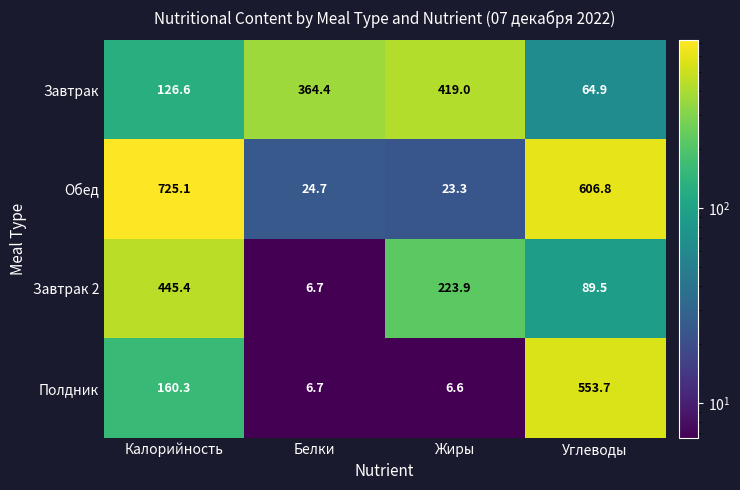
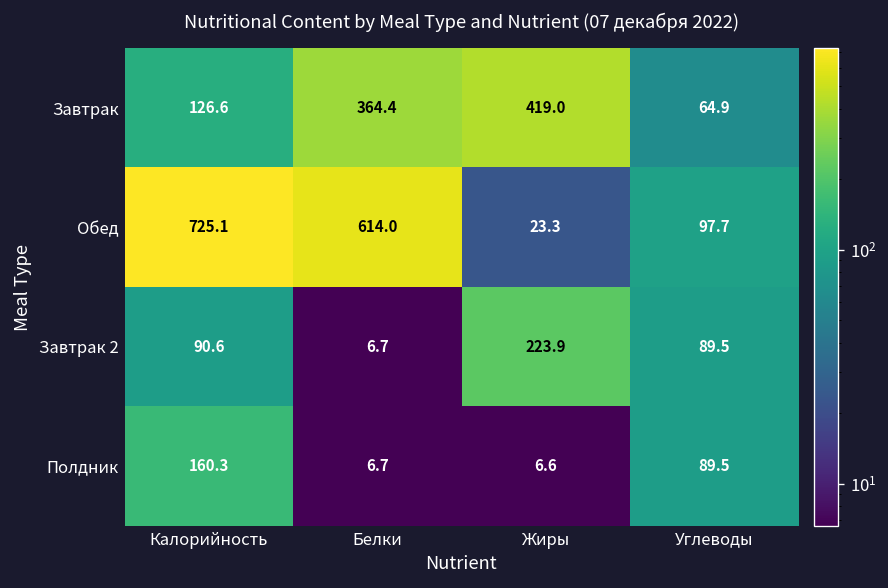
  {
    "Завтрак": {
      "Калорийность": 126.6,
      "Белки": 364.4,
      "Жиры": 419.0,
      "Углеводы": 64.9
    },
    "Обед": {
      "Калорийность": 725.1,
-     "Белки": 24.7,
+     "Белки": 614.0,
      "Жиры": 23.3,
-     "Углеводы": 606.8
+     "Углеводы": 97.7
    },
    "Завтрак 2": {
-     "Калорийность": 445.4,
+     "Калорийность": 90.6,
      "Белки": 6.7,
      "Жиры": 223.9,
      "Углеводы": 89.5
    },
    "Полдник": {
      "Калорийность": 160.3,
      "Белки": 6.7,
      "Жиры": 6.6,
-     "Углеводы": 553.7
+     "Углеводы": 89.5
    }
  }
